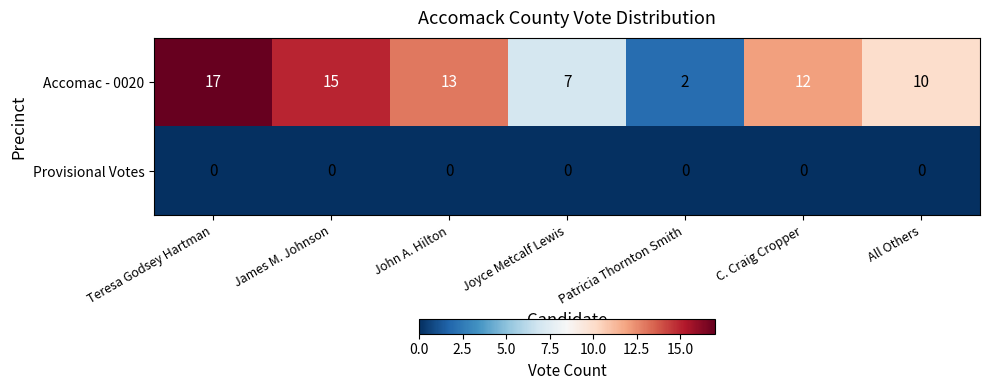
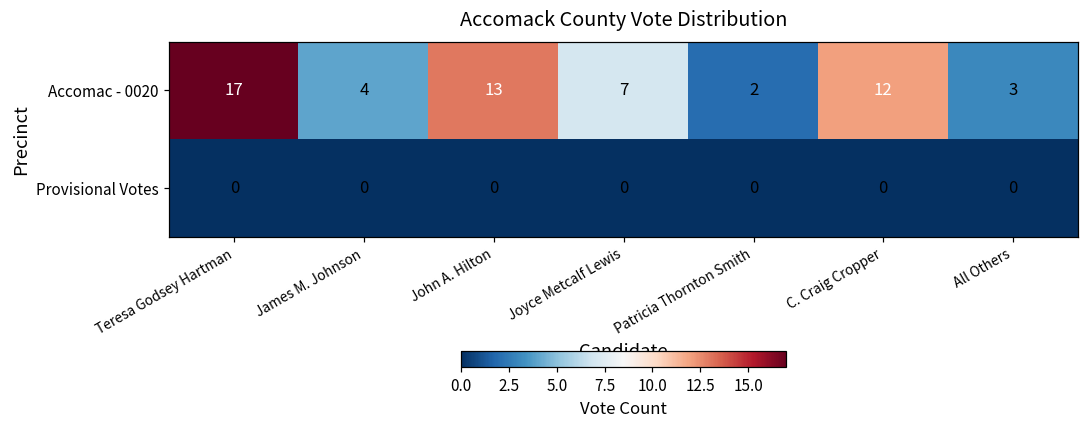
  {
    "Accomac - 0020": {
      "Teresa Godsey Hartman": 17,
-     "James M. Johnson": 15,
+     "James M. Johnson": 4,
      "John A. Hilton": 13,
      "Joyce Metcalf Lewis": 7,
      "Patricia Thornton Smith": 2,
      "C. Craig Cropper": 12,
-     "All Others": 10
+     "All Others": 3
    },
    "Provisional Votes": {
      "Teresa Godsey Hartman": 0,
      "James M. Johnson": 0,
      "John A. Hilton": 0,
      "Joyce Metcalf Lewis": 0,
      "Patricia Thornton Smith": 0,
      "C. Craig Cropper": 0,
      "All Others": 0
    }
  }
